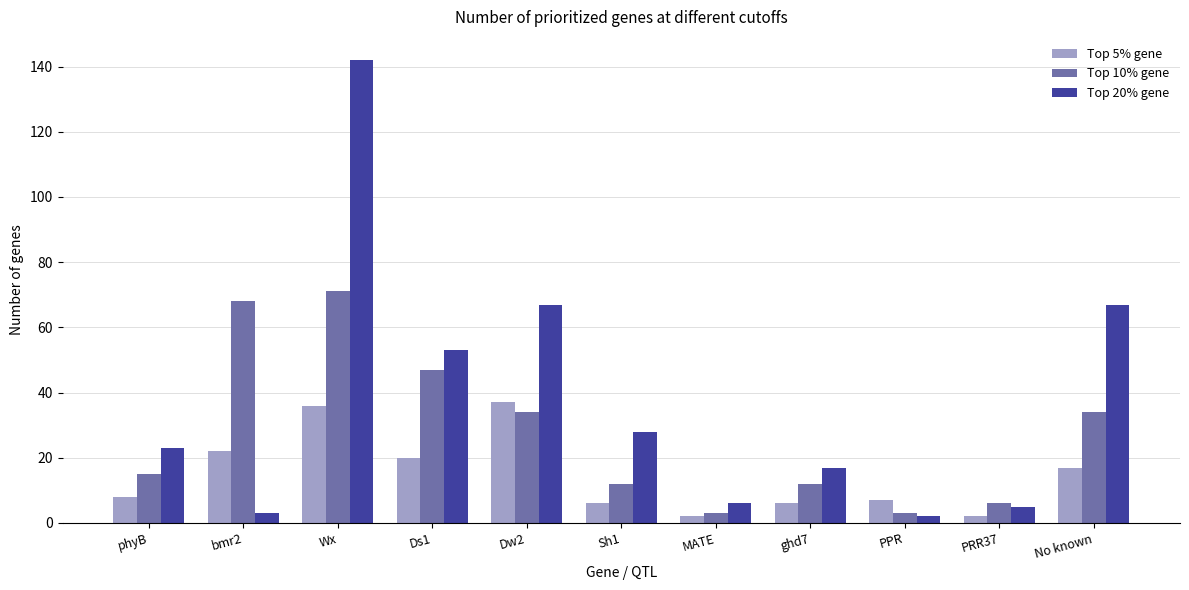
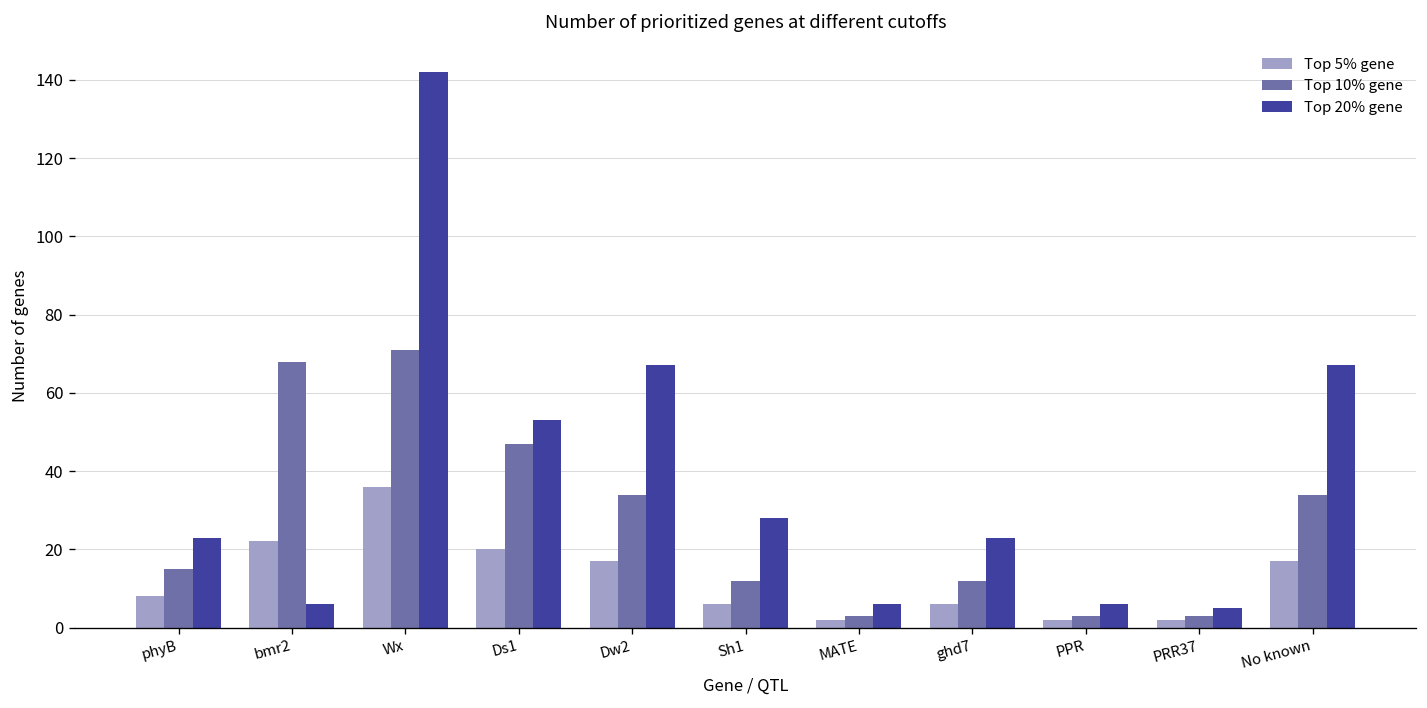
  {
    "Top 5% gene": {
      "phyB": 8,
      "bmr2": 22,
      "Wx": 36,
      "Ds1": 20,
-     "Dw2": 37,
+     "Dw2": 17,
      "Sh1": 6,
      "MATE": 2,
      "ghd7": 6,
-     "PPR": 7,
+     "PPR": 2,
      "PRR37": 2,
      "No known": 17
    },
    "Top 10% gene": {
      "phyB": 15,
      "bmr2": 68,
      "Wx": 71,
      "Ds1": 47,
      "Dw2": 34,
      "Sh1": 12,
      "MATE": 3,
      "ghd7": 12,
      "PPR": 3,
-     "PRR37": 6,
+     "PRR37": 3,
      "No known": 34
    },
    "Top 20% gene": {
      "phyB": 23,
-     "bmr2": 3,
+     "bmr2": 6,
      "Wx": 142,
      "Ds1": 53,
      "Dw2": 67,
      "Sh1": 28,
      "MATE": 6,
-     "ghd7": 17,
-     "PPR": 2,
+     "ghd7": 23,
+     "PPR": 6,
      "PRR37": 5,
      "No known": 67
    }
  }
